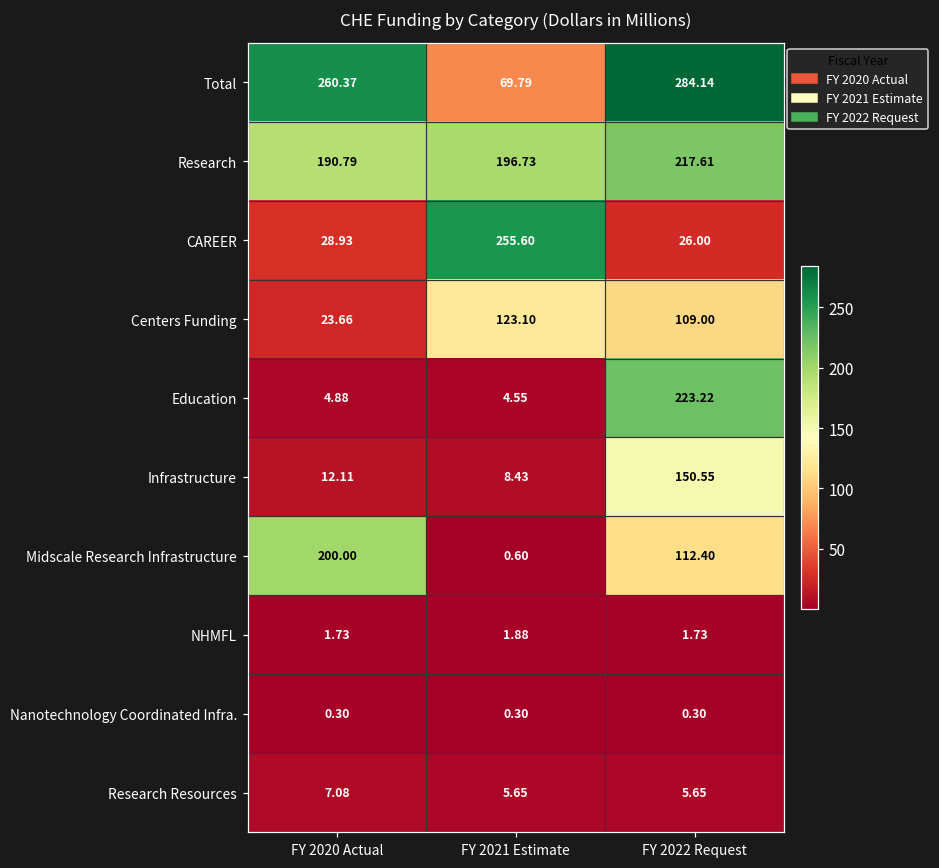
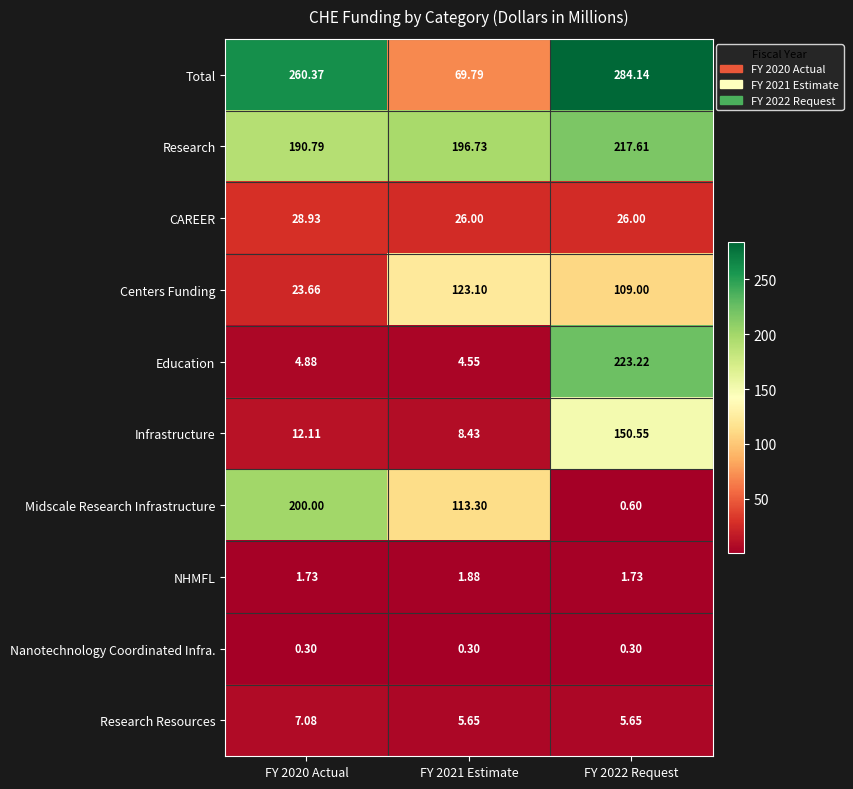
  {
    "Total": {
      "FY 2020 Actual": 260.37,
      "FY 2021 Estimate": 69.79,
      "FY 2022 Request": 284.14
    },
    "Research": {
      "FY 2020 Actual": 190.79,
      "FY 2021 Estimate": 196.73,
      "FY 2022 Request": 217.61
    },
    "CAREER": {
      "FY 2020 Actual": 28.93,
-     "FY 2021 Estimate": 255.60,
+     "FY 2021 Estimate": 26.00,
      "FY 2022 Request": 26.00
    },
    "Centers Funding": {
      "FY 2020 Actual": 23.66,
      "FY 2021 Estimate": 123.10,
      "FY 2022 Request": 109.00
    },
    "Education": {
      "FY 2020 Actual": 4.88,
      "FY 2021 Estimate": 4.55,
      "FY 2022 Request": 223.22
    },
    "Infrastructure": {
      "FY 2020 Actual": 12.11,
      "FY 2021 Estimate": 8.43,
      "FY 2022 Request": 150.55
    },
    "Midscale Research Infrastructure": {
      "FY 2020 Actual": 200.00,
-     "FY 2021 Estimate": 0.60,
-     "FY 2022 Request": 112.40
+     "FY 2021 Estimate": 113.30,
+     "FY 2022 Request": 0.60
    },
    "NHMFL": {
      "FY 2020 Actual": 1.73,
      "FY 2021 Estimate": 1.88,
      "FY 2022 Request": 1.73
    },
    "Nanotechnology Coordinated Infra.": {
      "FY 2020 Actual": 0.30,
      "FY 2021 Estimate": 0.30,
      "FY 2022 Request": 0.30
    },
    "Research Resources": {
      "FY 2020 Actual": 7.08,
      "FY 2021 Estimate": 5.65,
      "FY 2022 Request": 5.65
    }
  }
